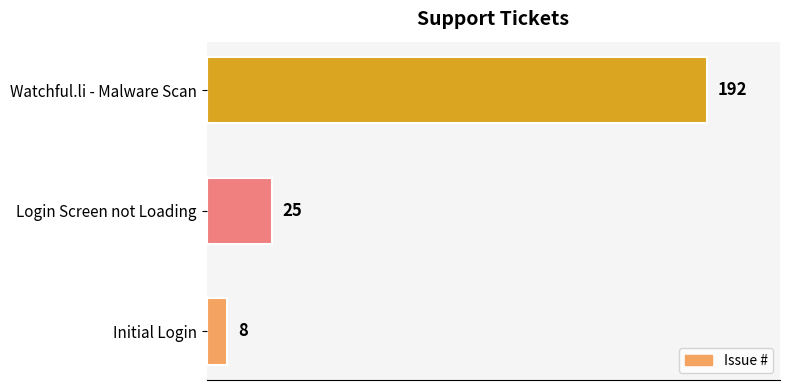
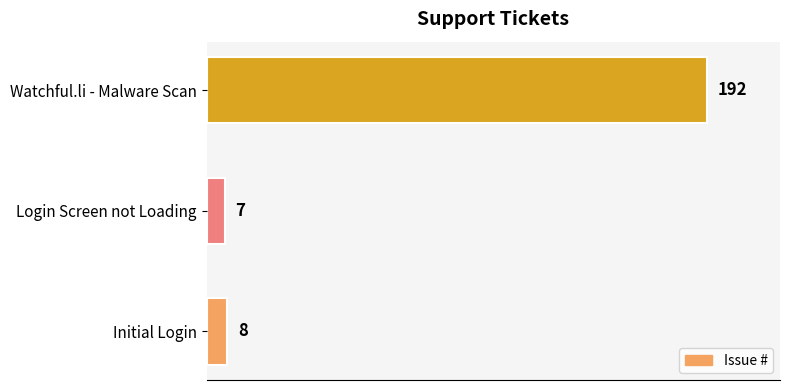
  {
    "Watchful.li - Malware Scan": 192,
-   "Login Screen not Loading": 25,
+   "Login Screen not Loading": 7,
    "Initial Login": 8
  }
